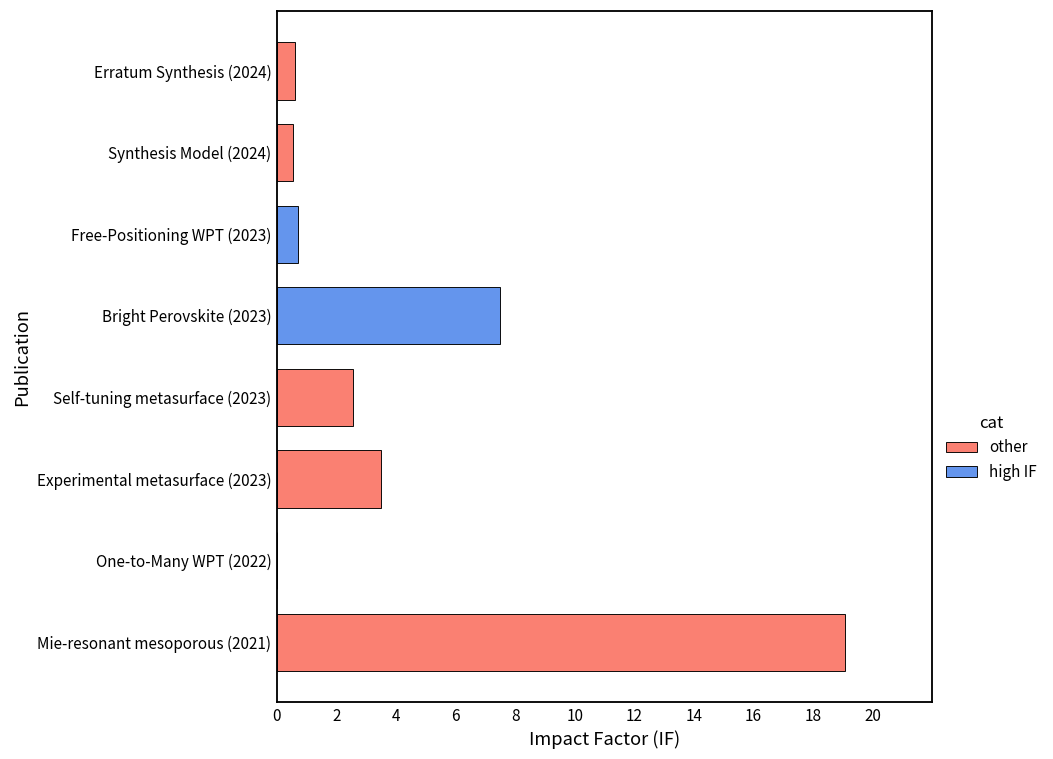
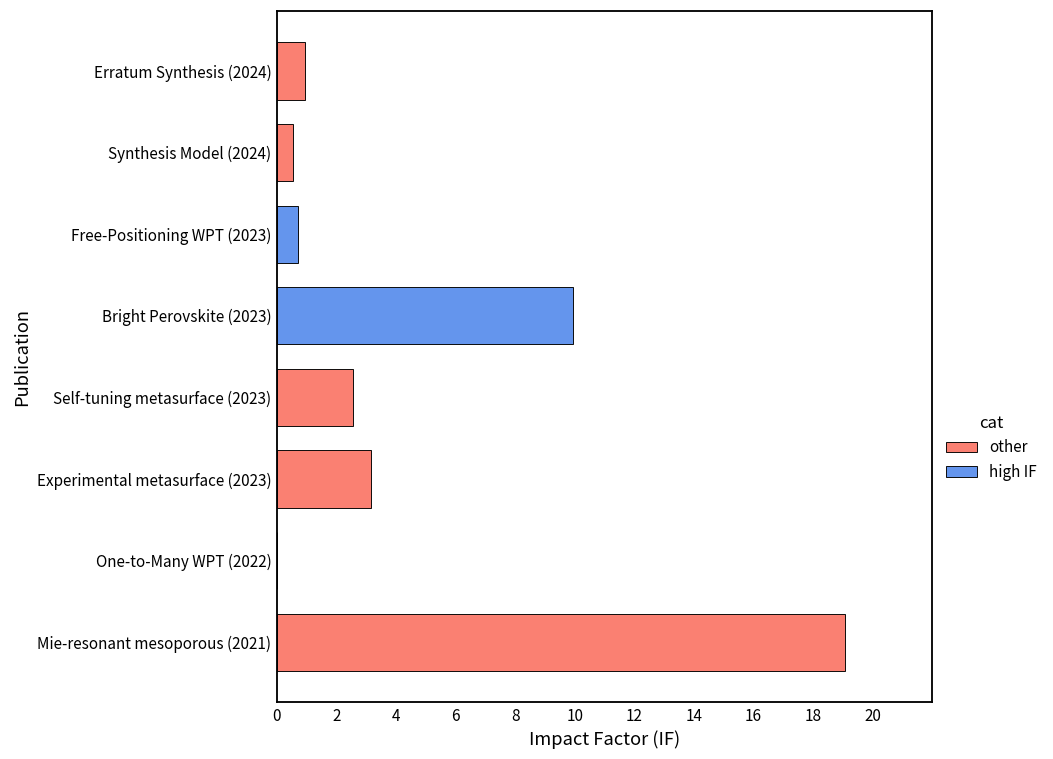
  {
-   "Erratum Synthesis (2024)": 0.6,
+   "Erratum Synthesis (2024)": 0.9,
    "Synthesis Model (2024)": 0.6,
    "Free-Positioning WPT (2023)": 0.7,
-   "Bright Perovskite (2023)": 7.5,
+   "Bright Perovskite (2023)": 9.9,
    "Self-tuning metasurface (2023)": 2.6,
-   "Experimental metasurface (2023)": 3.5,
+   "Experimental metasurface (2023)": 3.2,
    "One-to-Many WPT (2022)": 0.0,
    "Mie-resonant mesoporous (2021)": 19.1
  }
